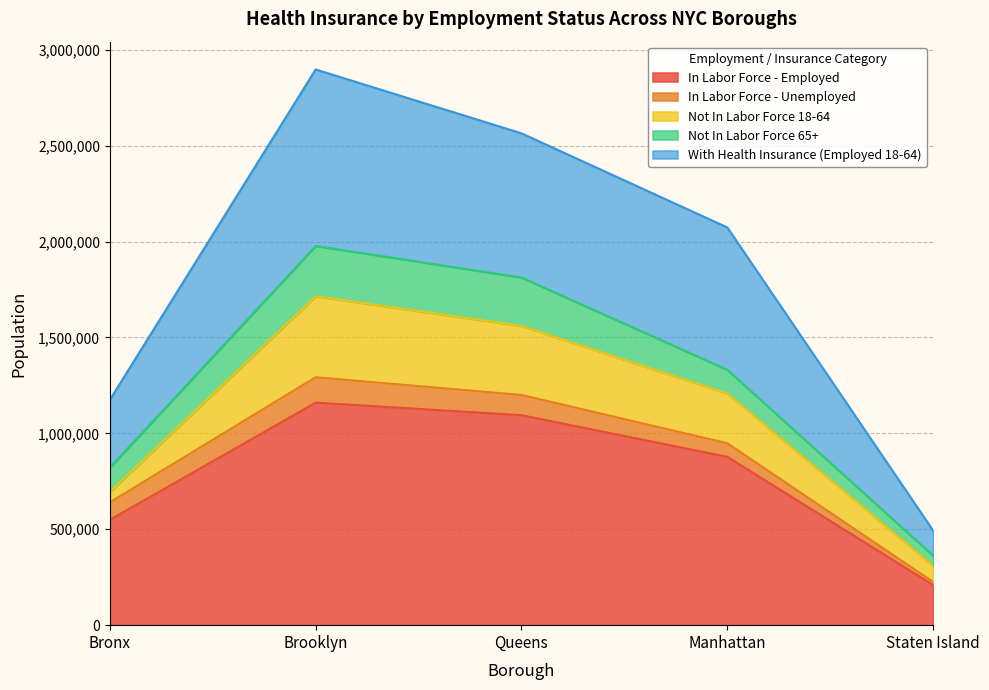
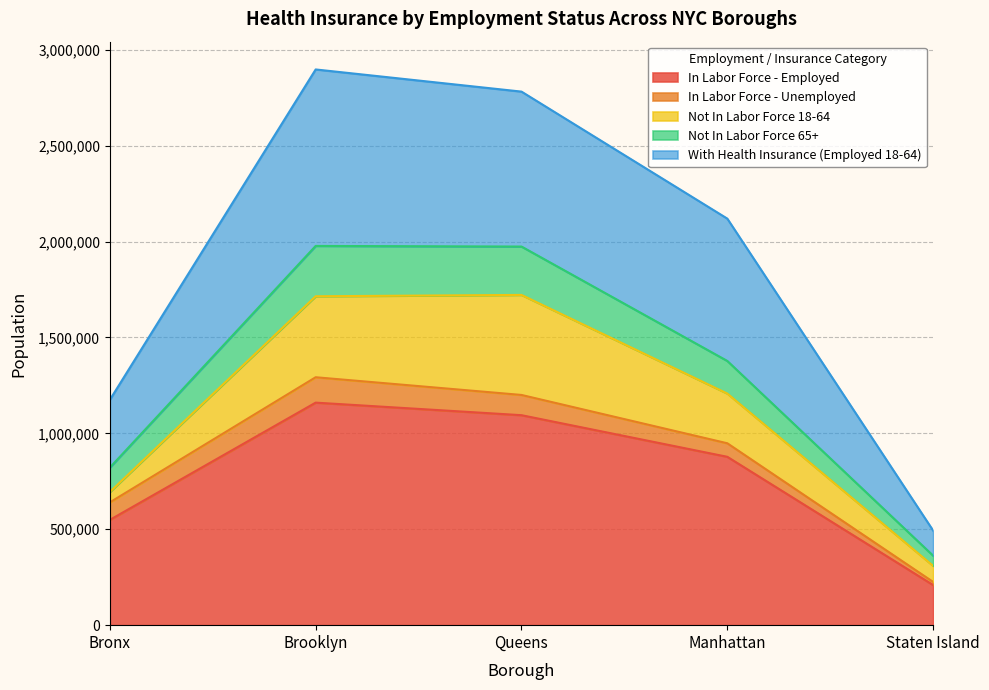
  {
    "Not In Labor Force 18-64": {
      "Bronx": "50,000",
      "Brooklyn": "420,000",
-     "Queens": "360,000",
+     "Queens": "520,000",
      "Manhattan": "260,000",
      "Staten Island": "80,000"
    },
    "Not In Labor Force 65+": {
      "Bronx": "130,000",
      "Brooklyn": "260,000",
      "Queens": "250,000",
-     "Manhattan": "120,000",
+     "Manhattan": "170,000",
      "Staten Island": "50,000"
    },
    "With Health Insurance (Employed 18-64)": {
      "Bronx": "350,000",
      "Brooklyn": "920,000",
-     "Queens": "750,000",
+     "Queens": "810,000",
      "Manhattan": "740,000",
      "Staten Island": "130,000"
    }
  }
